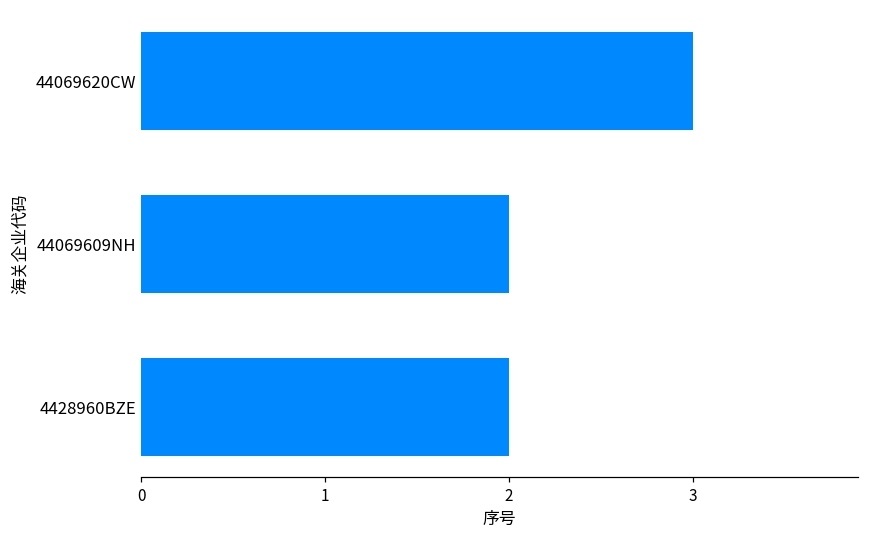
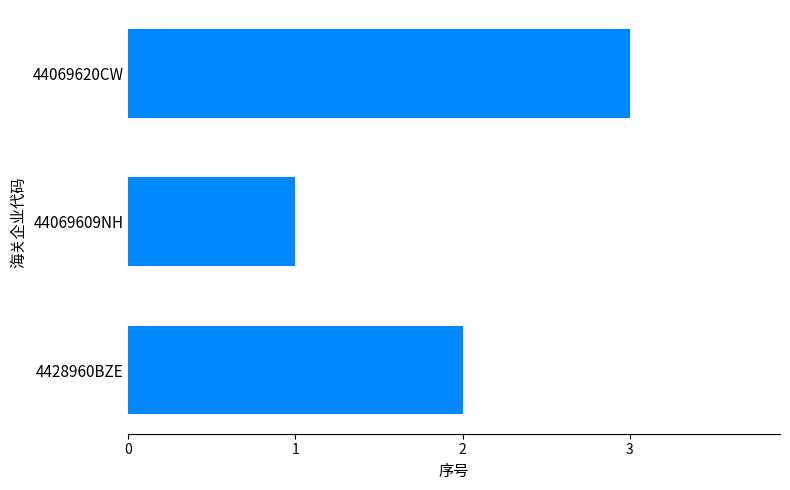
  {
    "44069620CW": 3,
-   "44069609NH": 2,
+   "44069609NH": 1,
    "4428960BZE": 2
  }
